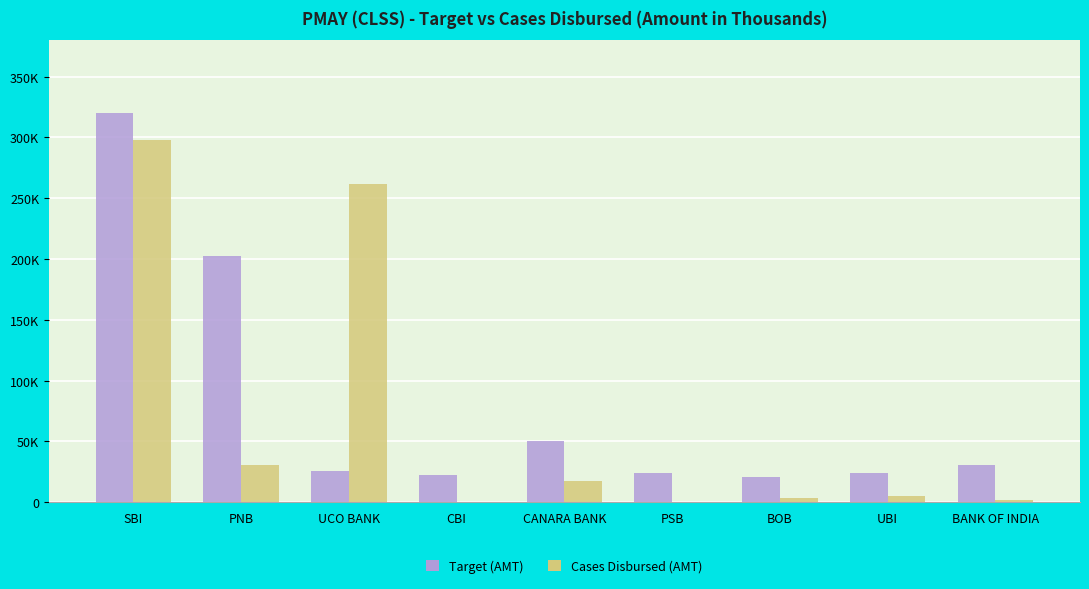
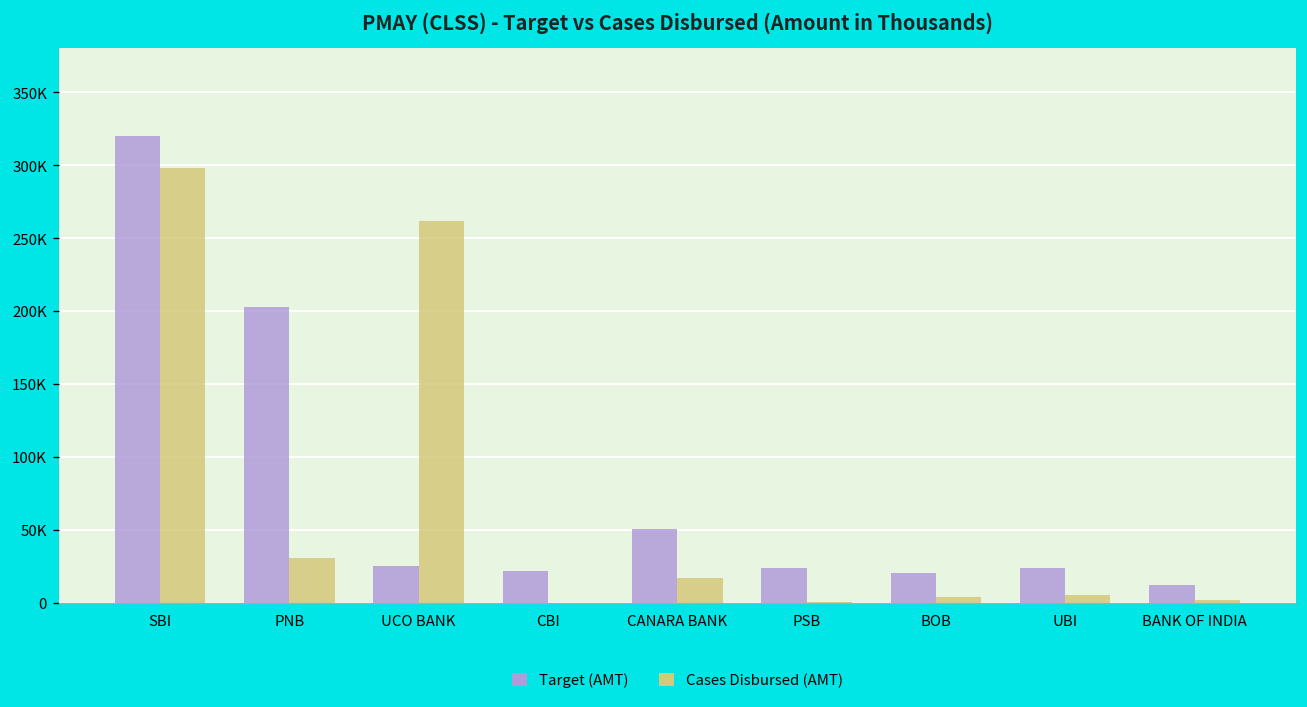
  {
    "Target (AMT)": {
      "SBI": 320000,
      "PNB": 203000,
      "UCO BANK": 25000,
      "CBI": 22000,
      "CANARA BANK": 50000,
      "PSB": 24000,
      "BOB": 21000,
      "UBI": 24000,
-     "BANK OF INDIA": 31000
+     "BANK OF INDIA": 12000
    },
    "Cases Disbursed (AMT)": {
      "SBI": 298000,
      "PNB": 30000,
      "UCO BANK": 262000,
      "CBI": 0,
      "CANARA BANK": 17000,
      "BOB": 4000,
      "UBI": 5000
    }
  }
